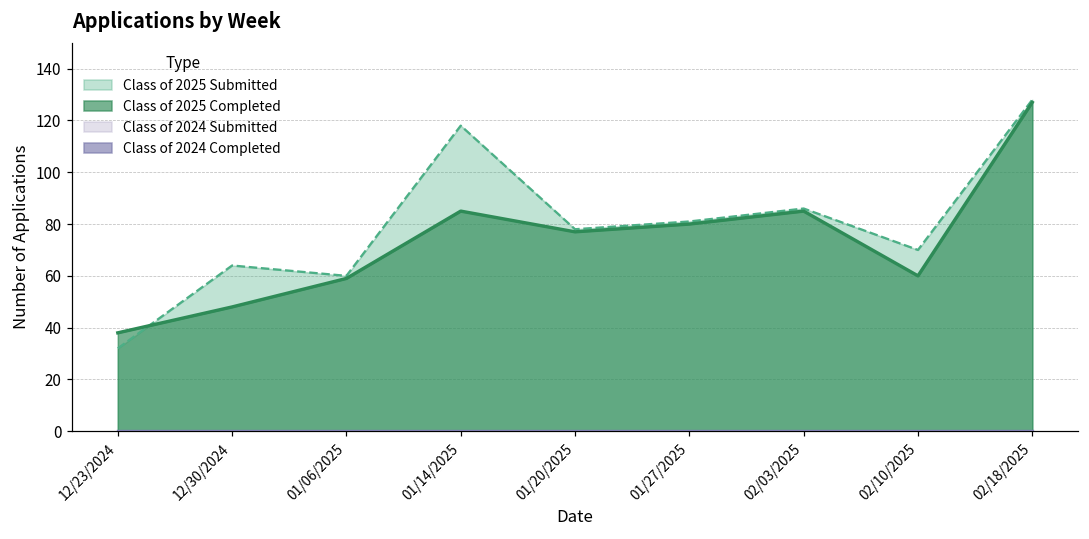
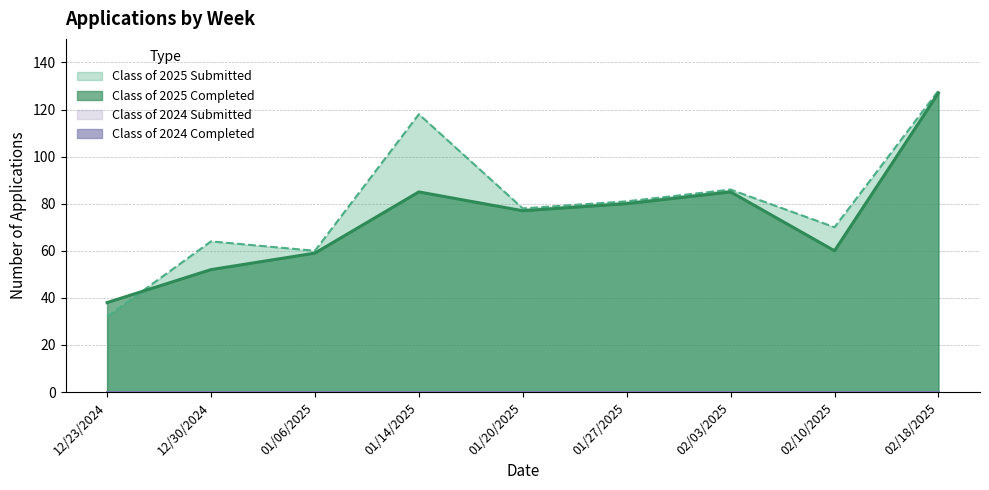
  {
    "Class of 2025 Submitted": {
      "12/23/2024": 32,
      "12/30/2024": 64,
      "01/14/2025": 118,
      "02/10/2025": 70
    },
    "Class of 2025 Completed": {
      "12/23/2024": 38,
-     "12/30/2024": 48,
+     "12/30/2024": 52,
      "01/14/2025": 85,
      "02/10/2025": 60
    },
    "Class of 2024 Completed": {
      "12/23/2024": 0,
      "12/30/2024": 0,
      "01/06/2025": 0,
      "01/14/2025": 0,
      "01/20/2025": 0,
      "01/27/2025": 0,
      "02/03/2025": 0,
      "02/10/2025": 0,
      "02/18/2025": 0
    }
  }
